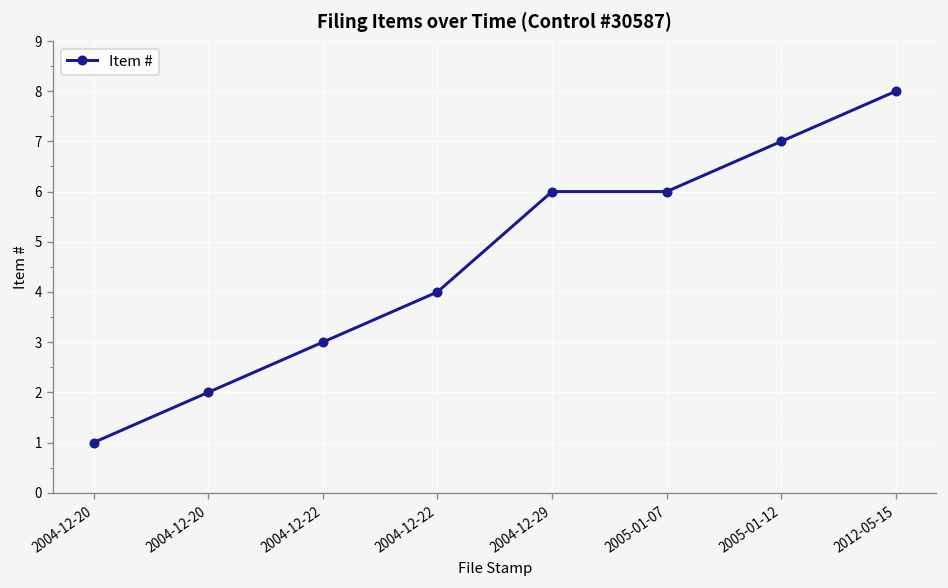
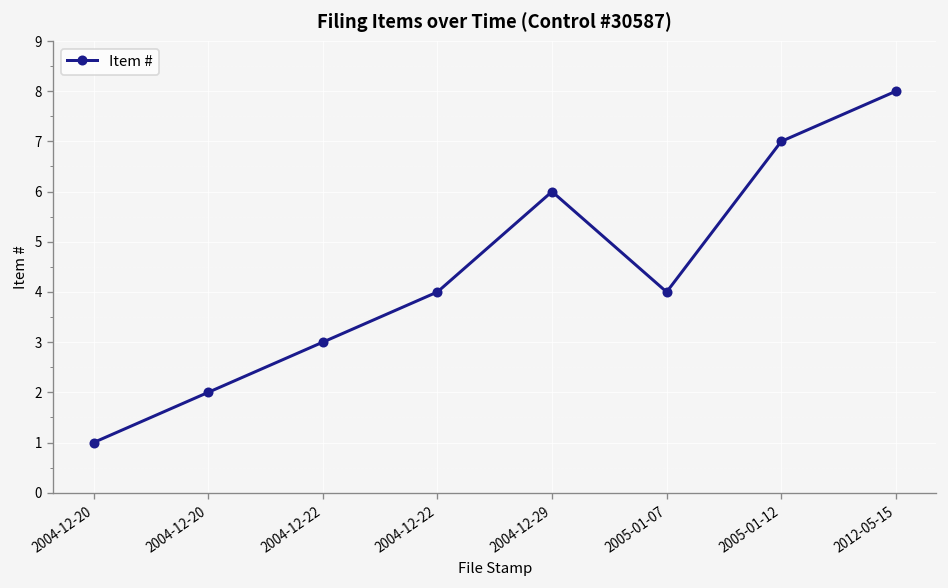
  {
    "2004-12-29": 6,
-   "2005-01-07": 6,
+   "2005-01-07": 4,
    "2005-01-12": 7,
    "2012-05-15": 8
  }
